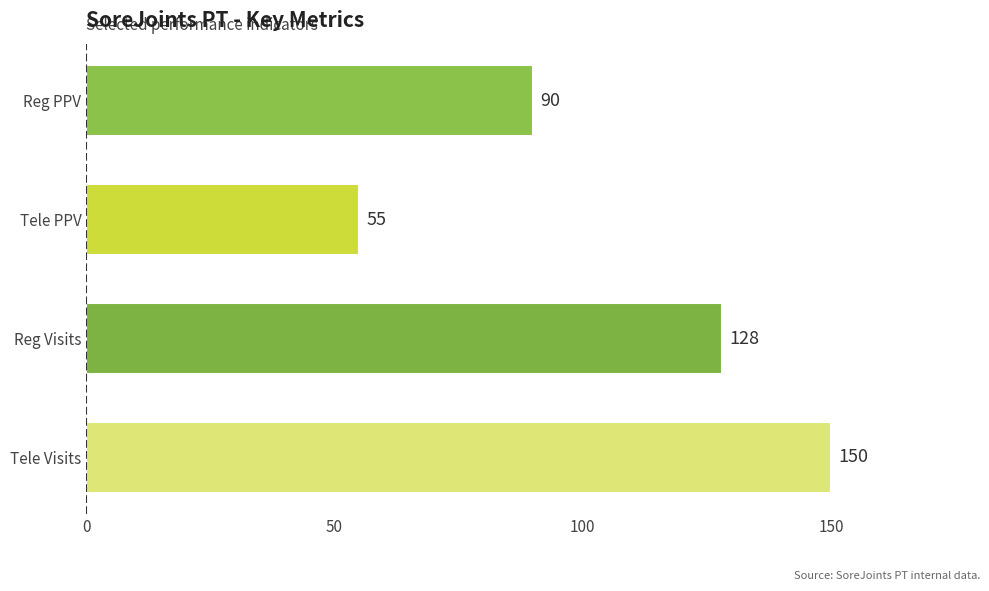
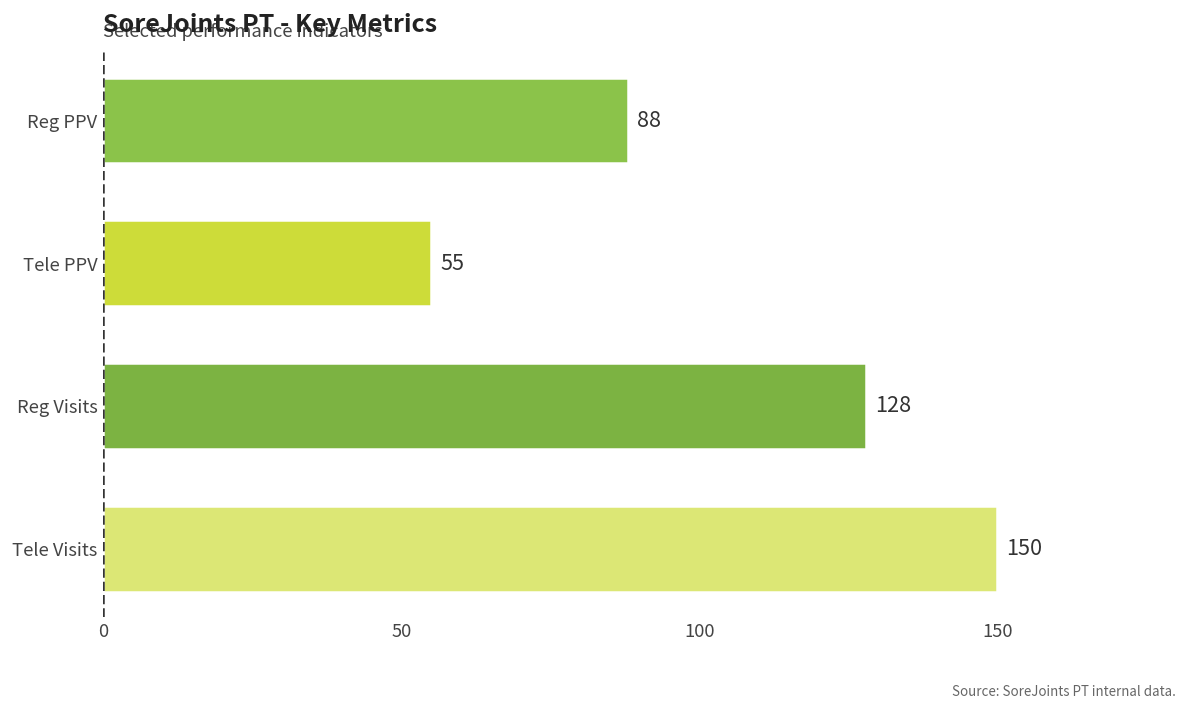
  {
-   "Reg PPV": 90,
+   "Reg PPV": 88,
    "Tele PPV": 55,
    "Reg Visits": 128,
    "Tele Visits": 150
  }
